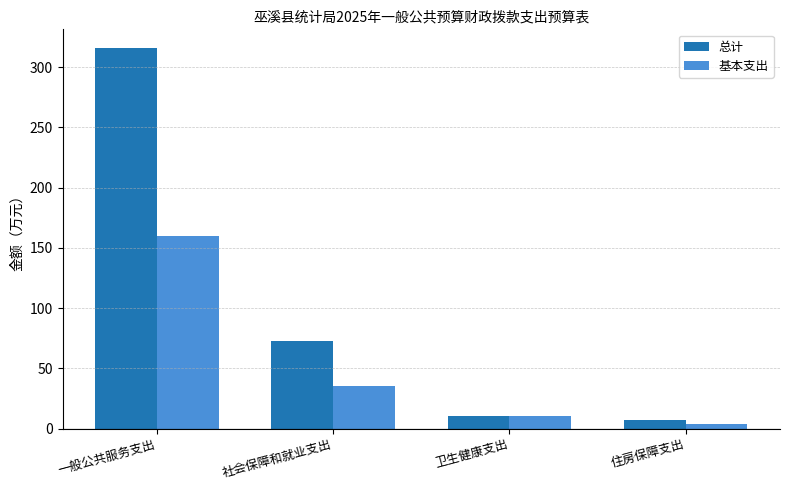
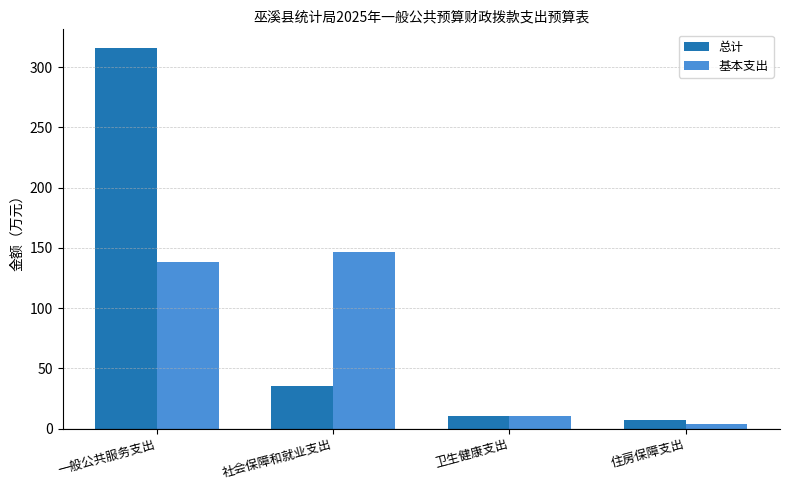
  {
    "总计": {
      "一般公共服务支出": 316,
-     "社会保障和就业支出": 73,
+     "社会保障和就业支出": 35,
      "卫生健康支出": 11,
      "住房保障支出": 7
    },
    "基本支出": {
-     "一般公共服务支出": 160,
-     "社会保障和就业支出": 35,
+     "一般公共服务支出": 139,
+     "社会保障和就业支出": 147,
      "卫生健康支出": 11,
      "住房保障支出": 3
    }
  }
